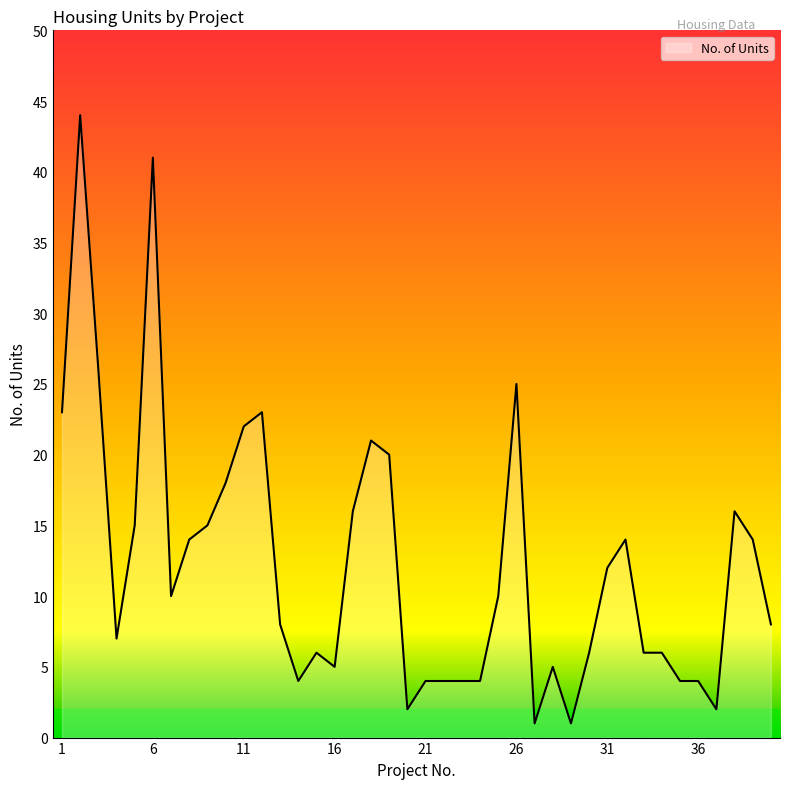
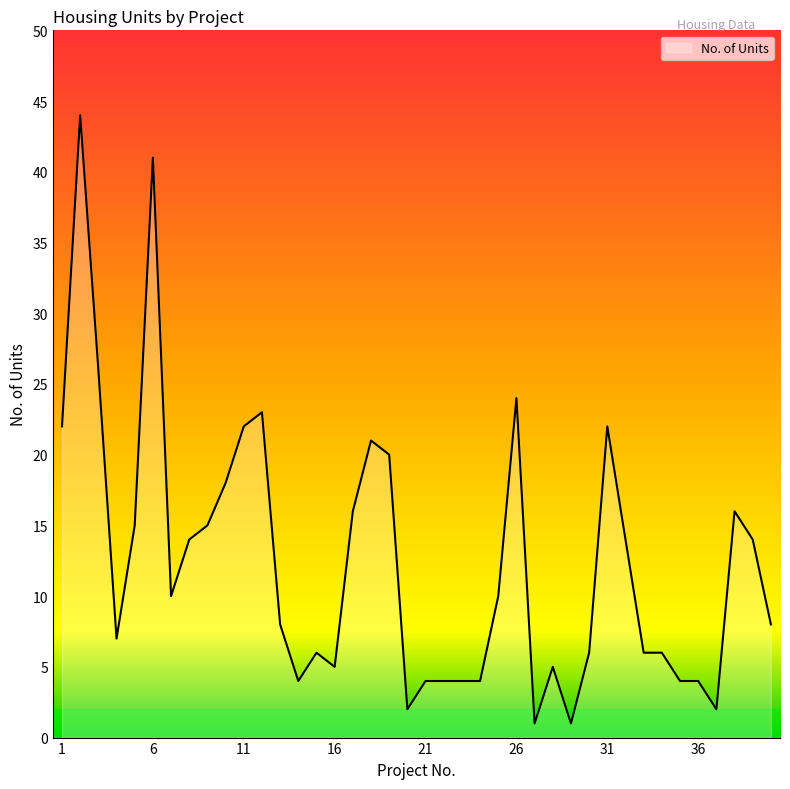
  {
-   "1": 23,
+   "1": 22,
    "6": 41,
    "11": 22,
    "16": 5,
    "21": 4,
-   "26": 25,
-   "31": 12,
+   "26": 24,
+   "31": 22,
    "36": 4
  }
